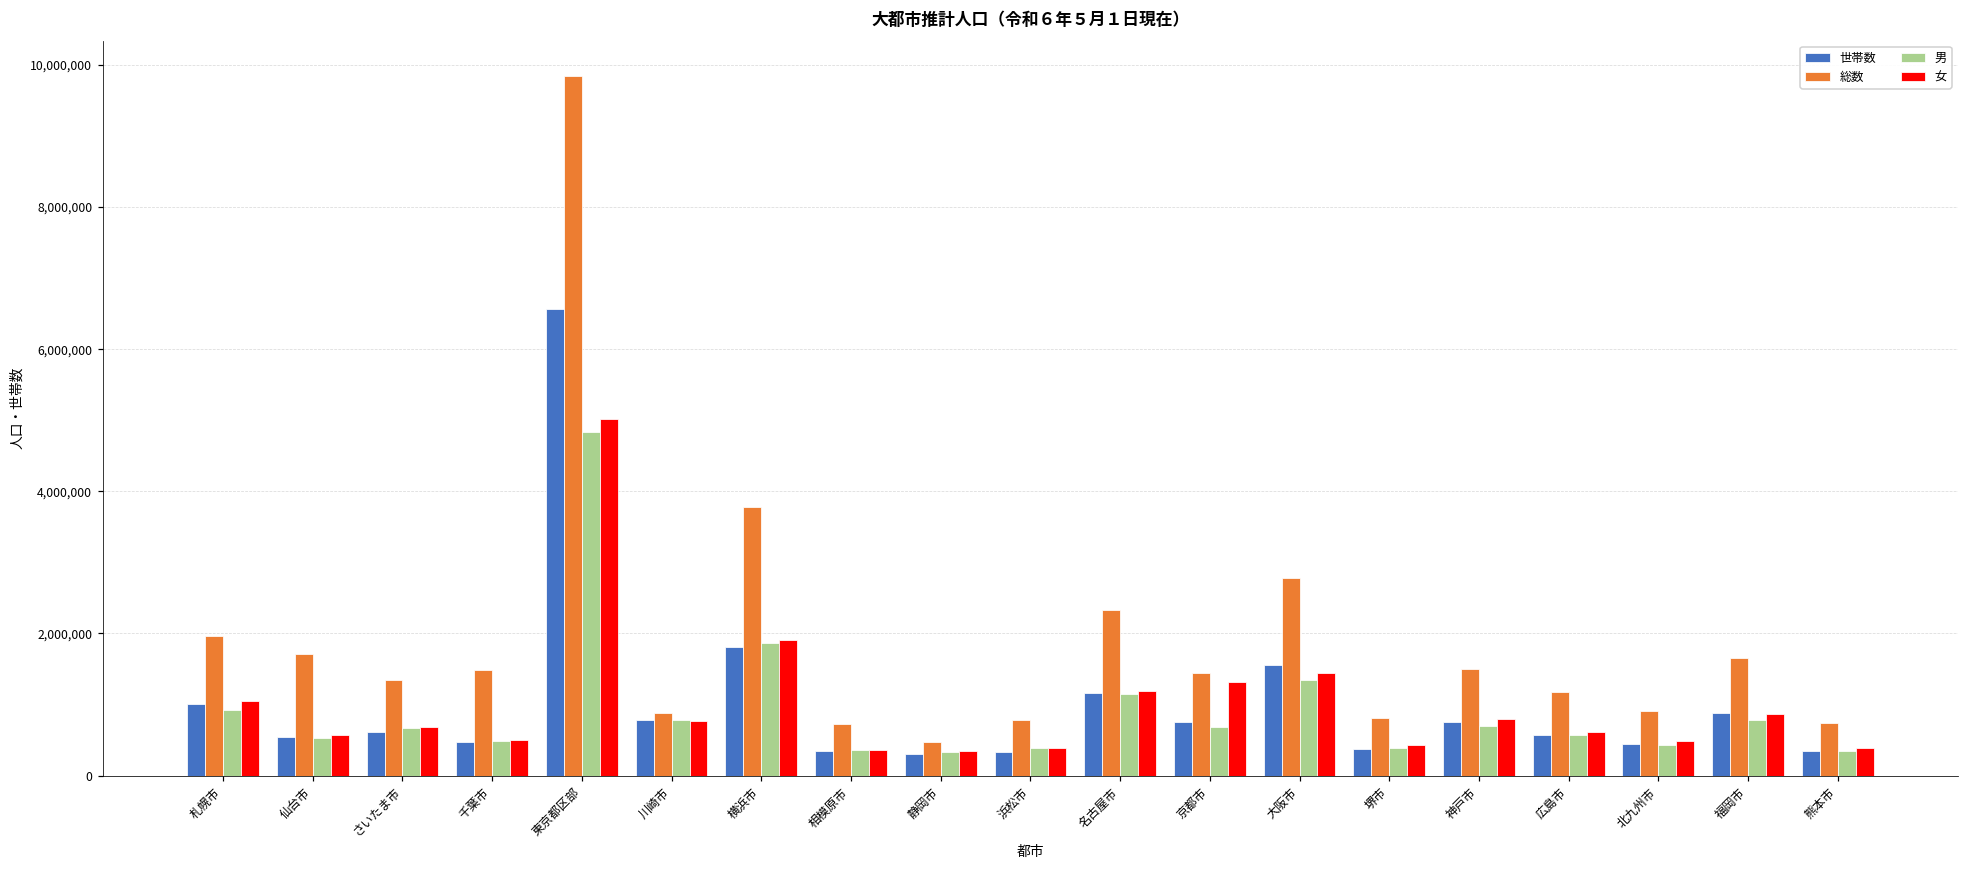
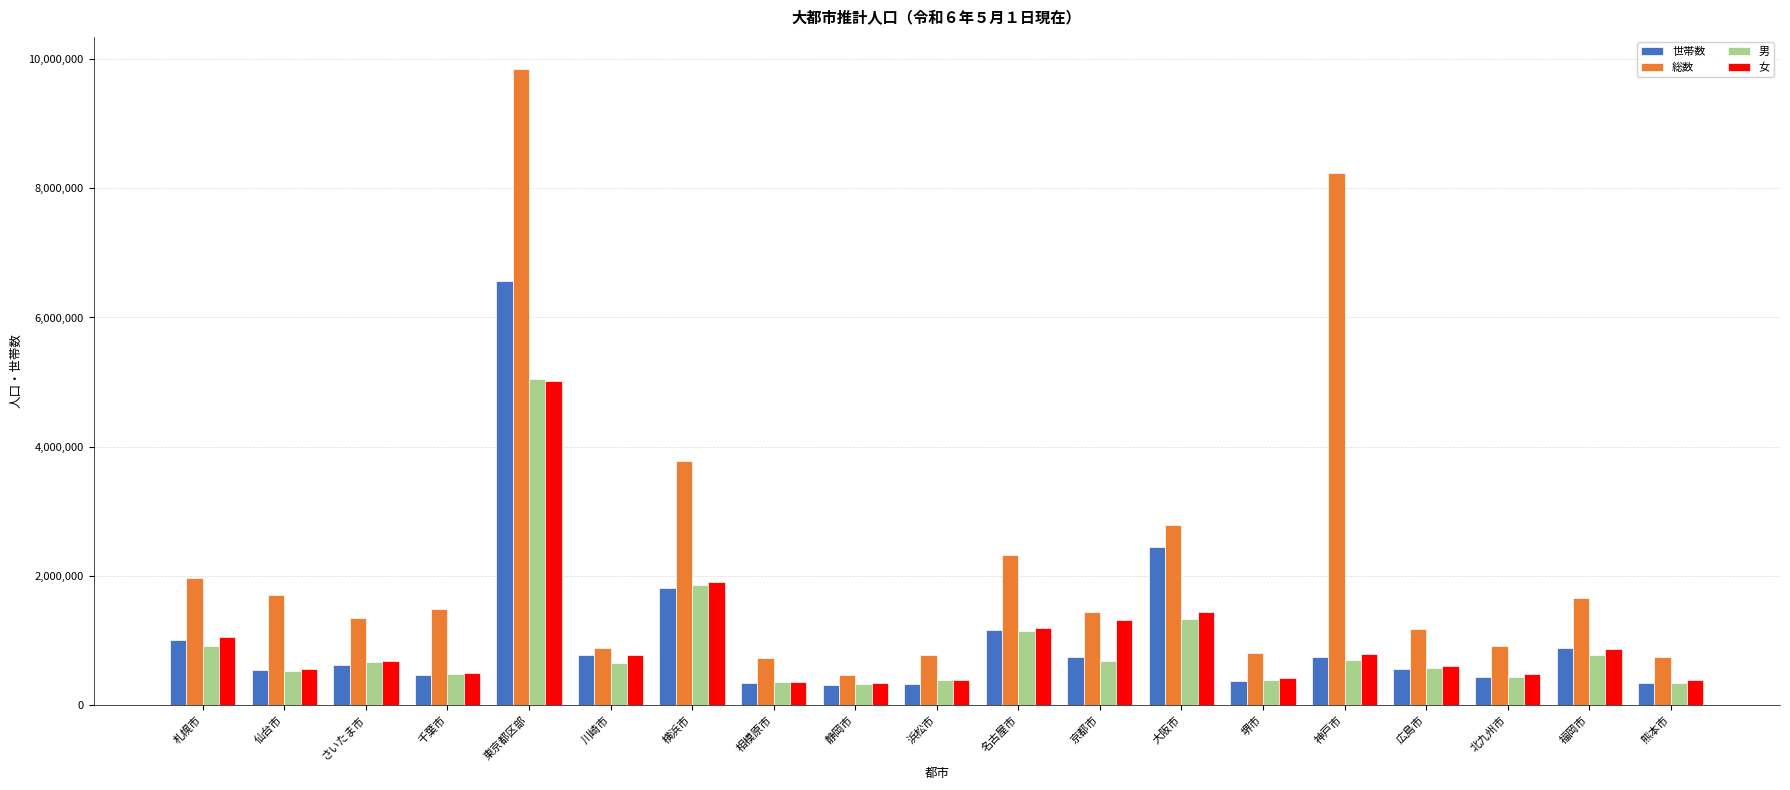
  {
    "世帯数": {
      "札幌市": "1,000,000",
      "仙台市": "500,000",
      "さいたま市": "600,000",
      "千葉市": "500,000",
      "東京都区部": "6,600,000",
      "川崎市": "800,000",
      "横浜市": "1,800,000",
      "相模原市": "300,000",
      "静岡市": "300,000",
      "浜松市": "300,000",
      "名古屋市": "1,200,000",
      "京都市": "800,000",
-     "大阪市": "1,600,000",
+     "大阪市": "2,500,000",
      "堺市": "400,000",
      "神戸市": "800,000",
      "広島市": "600,000",
      "北九州市": "400,000",
      "福岡市": "900,000",
      "熊本市": "300,000"
    },
    "総数": {
      "札幌市": "2,000,000",
      "仙台市": "1,700,000",
      "さいたま市": "1,300,000",
      "千葉市": "1,500,000",
      "東京都区部": "9,900,000",
      "川崎市": "900,000",
      "横浜市": "3,800,000",
      "相模原市": "700,000",
      "静岡市": "500,000",
      "浜松市": "800,000",
      "名古屋市": "2,300,000",
      "京都市": "1,400,000",
      "大阪市": "2,800,000",
      "堺市": "800,000",
-     "神戸市": "1,500,000",
+     "神戸市": "8,200,000",
      "広島市": "1,200,000",
      "北九州市": "900,000",
      "福岡市": "1,700,000",
      "熊本市": "700,000"
    },
    "男": {
      "札幌市": "900,000",
      "仙台市": "500,000",
      "さいたま市": "700,000",
      "千葉市": "500,000",
-     "東京都区部": "4,800,000",
-     "川崎市": "800,000",
+     "東京都区部": "5,000,000",
+     "川崎市": "700,000",
      "横浜市": "1,900,000",
      "相模原市": "400,000",
      "静岡市": "300,000",
      "浜松市": "400,000",
      "名古屋市": "1,100,000",
      "京都市": "700,000",
      "大阪市": "1,300,000",
      "堺市": "400,000",
      "神戸市": "700,000",
      "広島市": "600,000",
      "北九州市": "400,000",
      "福岡市": "800,000",
      "熊本市": "300,000"
    },
    "女": {
      "札幌市": "1,100,000",
      "仙台市": "600,000",
      "さいたま市": "700,000",
      "千葉市": "500,000",
      "東京都区部": "5,000,000",
      "川崎市": "800,000",
      "横浜市": "1,900,000",
      "相模原市": "400,000",
      "静岡市": "300,000",
      "浜松市": "400,000",
      "名古屋市": "1,200,000",
      "京都市": "1,300,000",
      "大阪市": "1,400,000",
      "堺市": "400,000",
      "神戸市": "800,000",
      "広島市": "600,000",
      "北九州市": "500,000",
      "福岡市": "900,000",
      "熊本市": "400,000"
    }
  }
